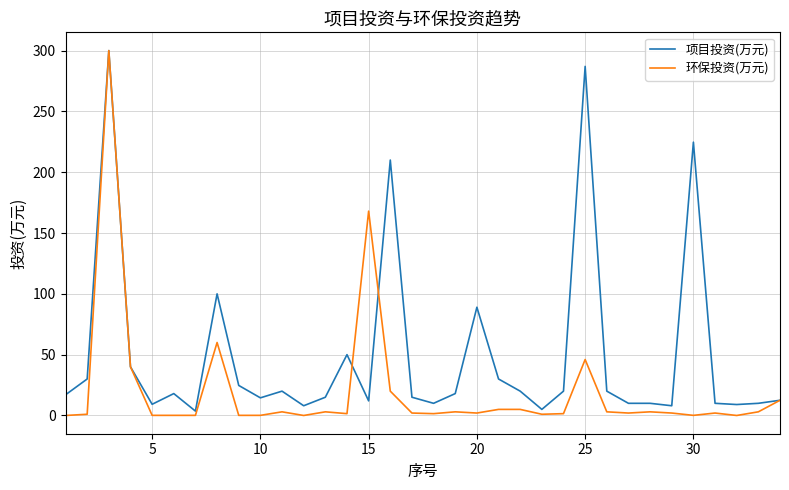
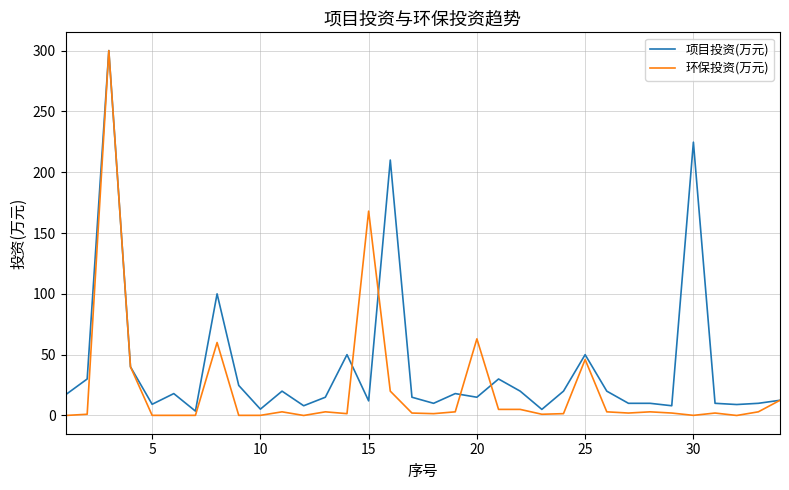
  {
    "项目投资(万元)": {
      "5": 9,
-     "10": 15,
+     "10": 5,
      "15": 12,
-     "20": 89,
-     "25": 287,
+     "20": 15,
+     "25": 50,
      "30": 225
    },
    "环保投资(万元)": {
      "5": 0,
      "10": 0,
      "15": 168,
-     "20": 2,
+     "20": 63,
      "25": 46,
      "30": 0
    }
  }
